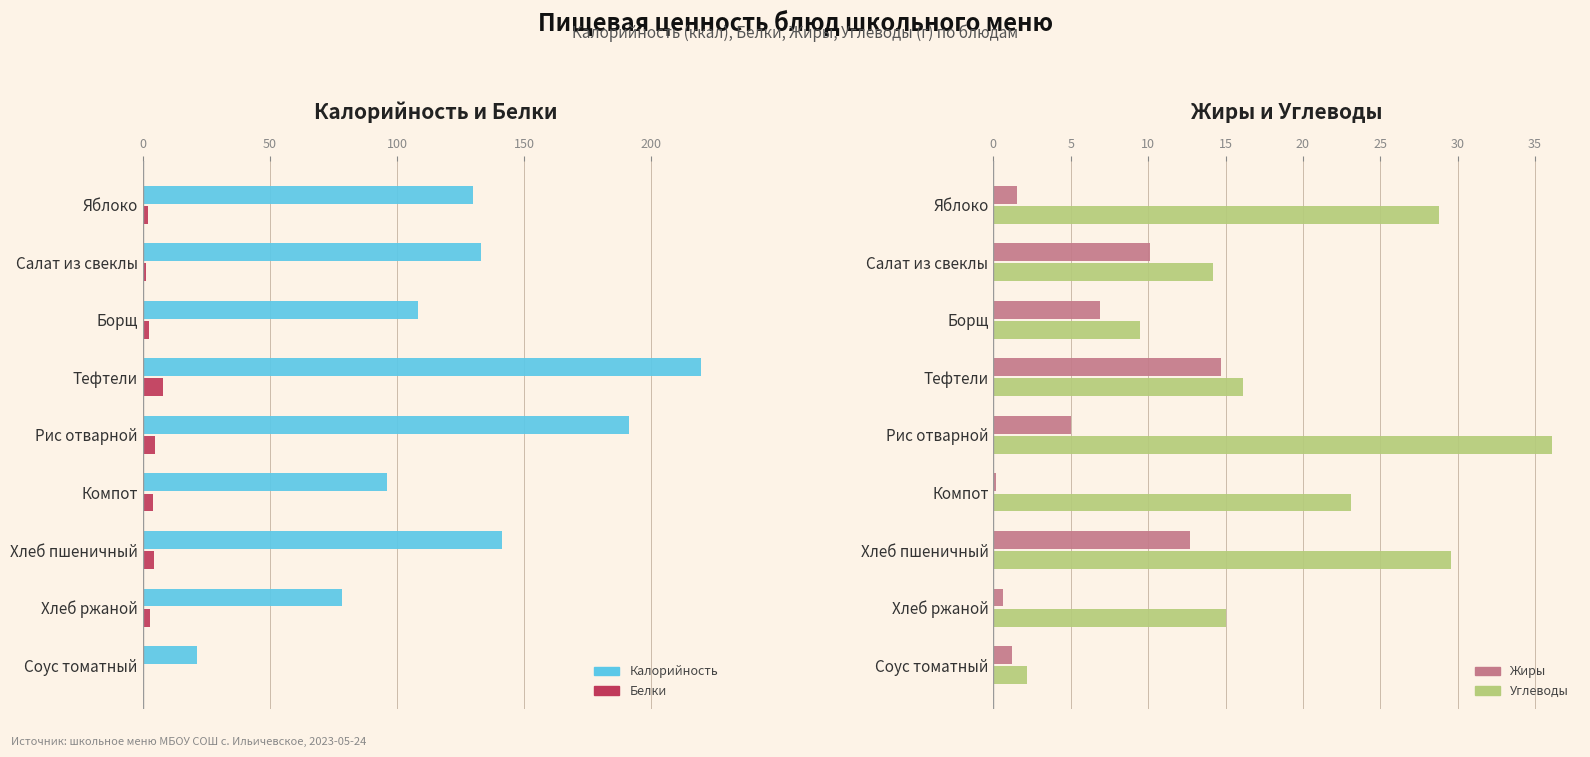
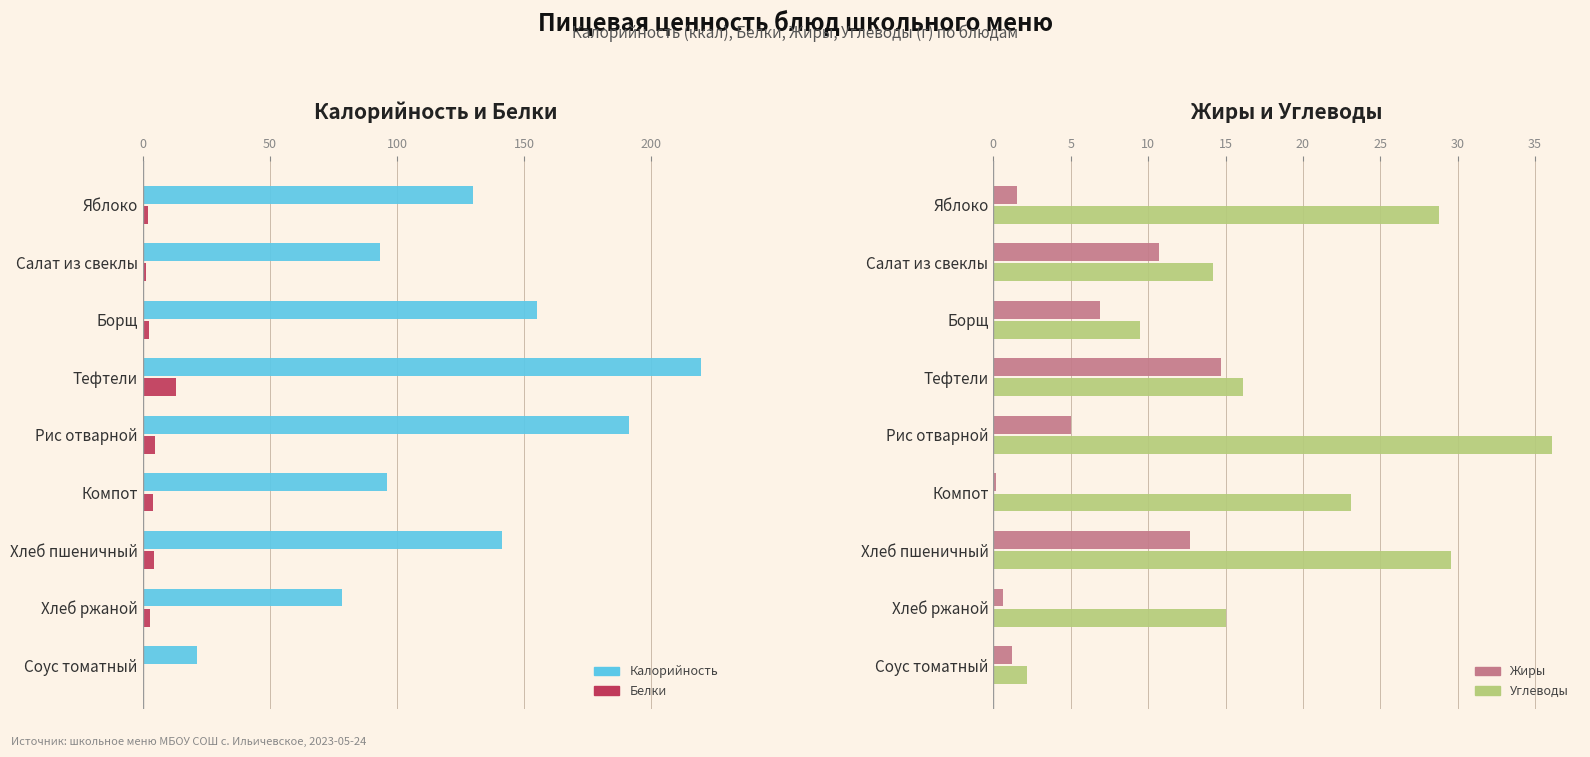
  {
    "Калорийность и Белки": {
      "Калорийность": {
        "Яблоко": 130,
-       "Салат из свеклы": 133,
-       "Борщ": 108,
+       "Салат из свеклы": 93,
+       "Борщ": 155,
        "Тефтели": 220,
        "Рис отварной": 191,
        "Компот": 96,
        "Хлеб пшеничный": 141,
        "Хлеб ржаной": 78,
        "Соус томатный": 22
      },
      "Белки": {
        "Яблоко": 2,
        "Салат из свеклы": 1,
        "Борщ": 2,
-       "Тефтели": 8,
+       "Тефтели": 13,
        "Рис отварной": 5,
        "Компот": 4,
        "Хлеб пшеничный": 5,
        "Хлеб ржаной": 3
      }
    },
    "Жиры и Углеводы": {
      "Жиры": {
        "Яблоко": 1.5,
-       "Салат из свеклы": 10.1,
+       "Салат из свеклы": 10.7,
        "Борщ": 6.9,
        "Тефтели": 14.7,
        "Рис отварной": 5.0,
        "Компот": 0.2,
        "Хлеб пшеничный": 12.7,
        "Хлеб ржаной": 0.6,
        "Соус томатный": 1.2
      },
      "Углеводы": {
        "Яблоко": 28.8,
        "Салат из свеклы": 14.2,
        "Борщ": 9.5,
        "Тефтели": 16.1,
        "Рис отварной": 36.1,
        "Компот": 23.1,
        "Хлеб пшеничный": 29.6,
        "Хлеб ржаной": 15.0,
        "Соус томатный": 2.2
      }
    }
  }
